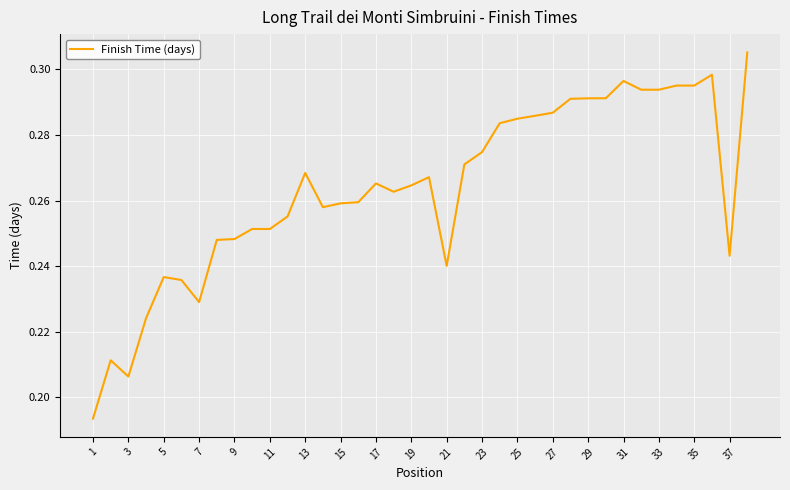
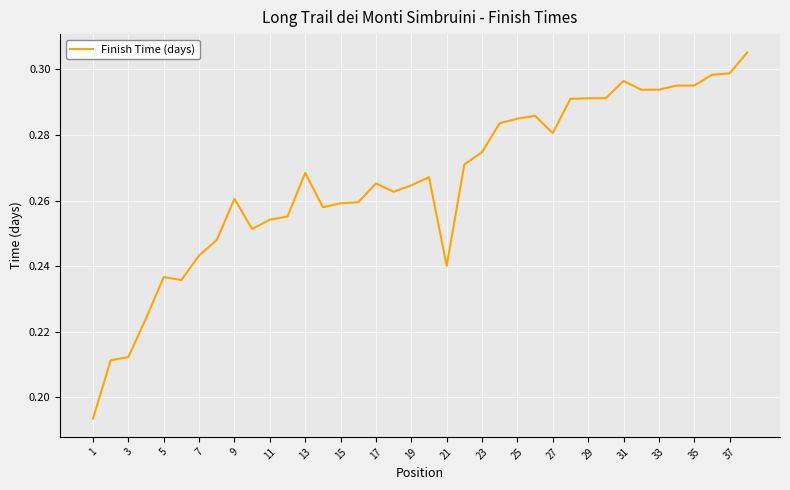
  {
    "1": 0.193,
-   "3": 0.206,
+   "3": 0.212,
    "5": 0.237,
-   "7": 0.229,
-   "9": 0.248,
-   "11": 0.251,
+   "7": 0.243,
+   "9": 0.261,
+   "11": 0.254,
    "13": 0.268,
    "15": 0.259,
    "17": 0.265,
    "19": 0.265,
    "21": 0.240,
    "23": 0.275,
    "25": 0.285,
-   "27": 0.287,
+   "27": 0.281,
    "29": 0.291,
    "31": 0.296,
    "33": 0.294,
    "35": 0.295,
-   "37": 0.243
+   "37": 0.299
  }
